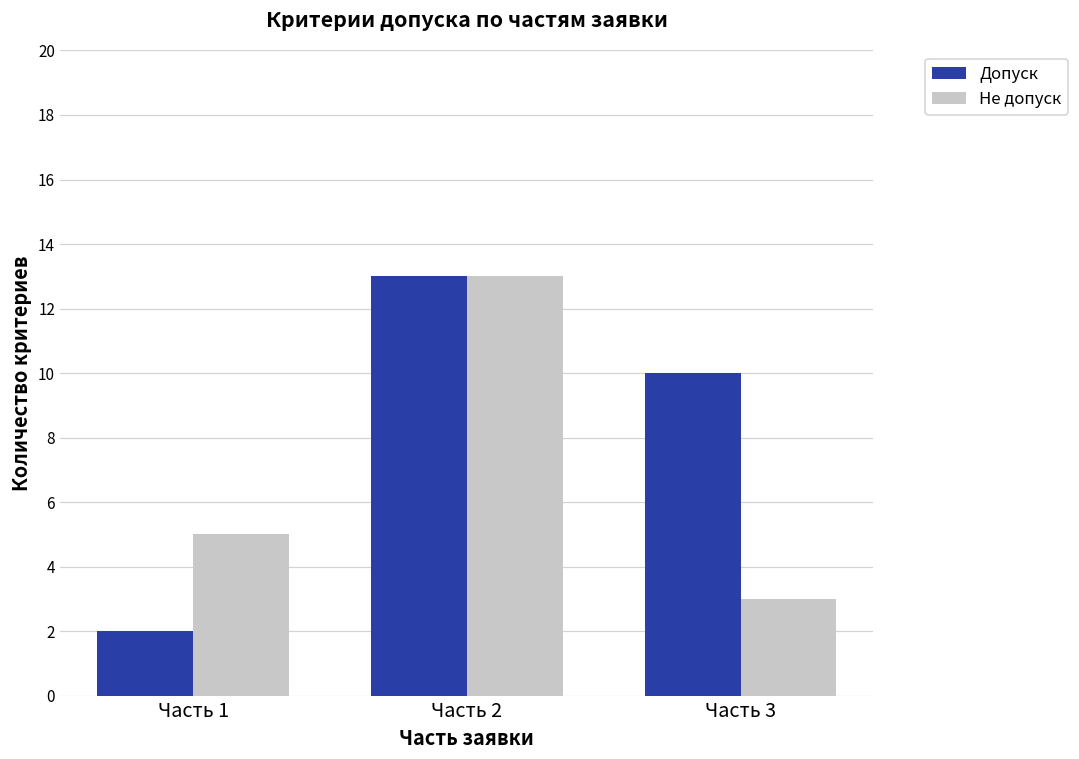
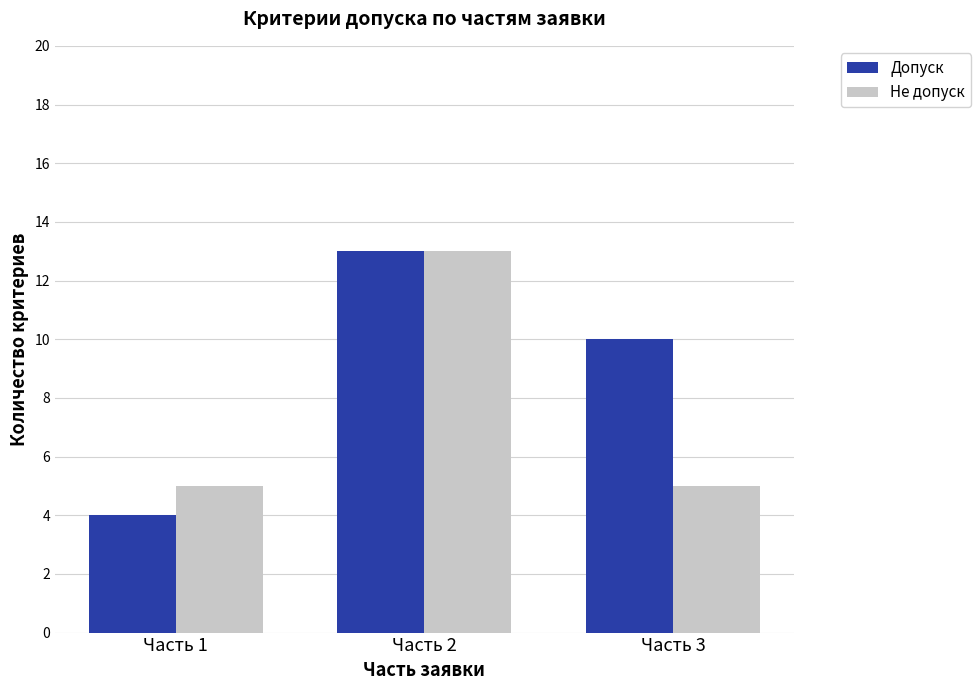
  {
    "Допуск": {
-     "Часть 1": 2,
+     "Часть 1": 4,
      "Часть 2": 13,
      "Часть 3": 10
    },
    "Не допуск": {
      "Часть 1": 5,
      "Часть 2": 13,
-     "Часть 3": 3
+     "Часть 3": 5
    }
  }
